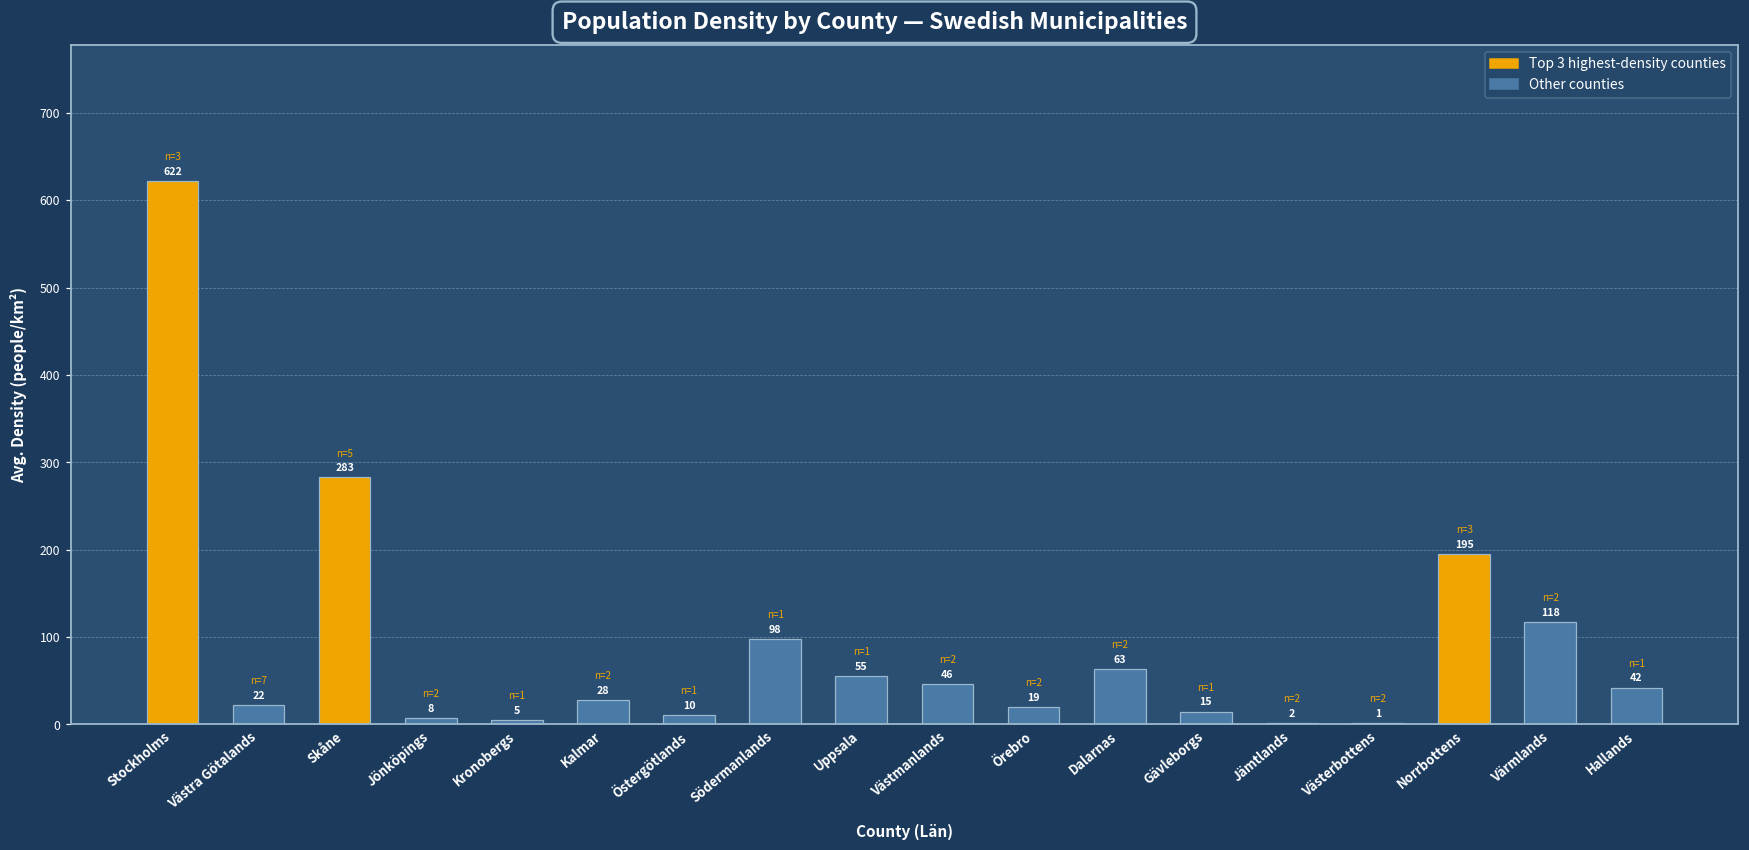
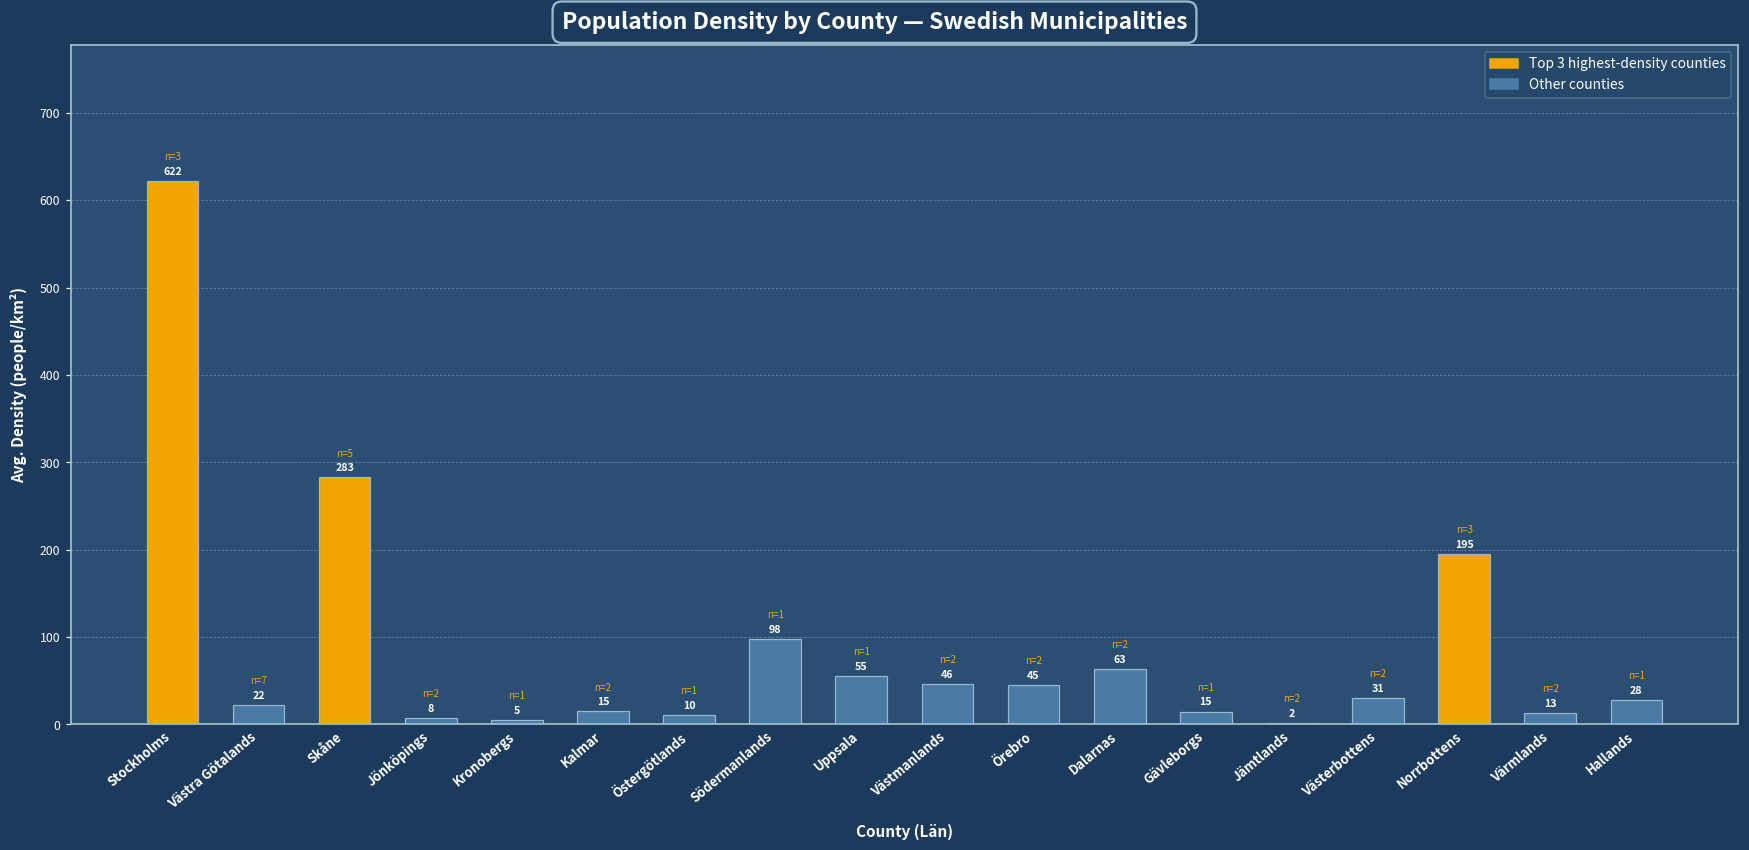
  {
    "Stockholms": 622,
    "Västra Götalands": 22,
    "Skåne": 283,
    "Jönköpings": 8,
    "Kronobergs": 5,
-   "Kalmar": 28,
+   "Kalmar": 15,
    "Östergötlands": 10,
    "Södermanlands": 98,
    "Uppsala": 55,
    "Västmanlands": 46,
-   "Örebro": 19,
+   "Örebro": 45,
    "Dalarnas": 63,
    "Gävleborgs": 15,
    "Jämtlands": 2,
-   "Västerbottens": 1,
+   "Västerbottens": 31,
    "Norrbottens": 195,
-   "Värmlands": 118,
-   "Hallands": 42
+   "Värmlands": 13,
+   "Hallands": 28
  }
